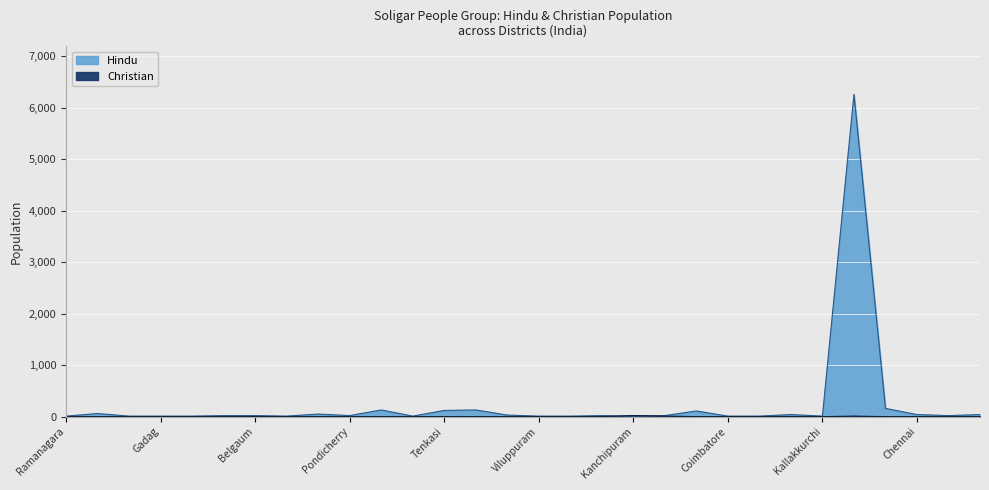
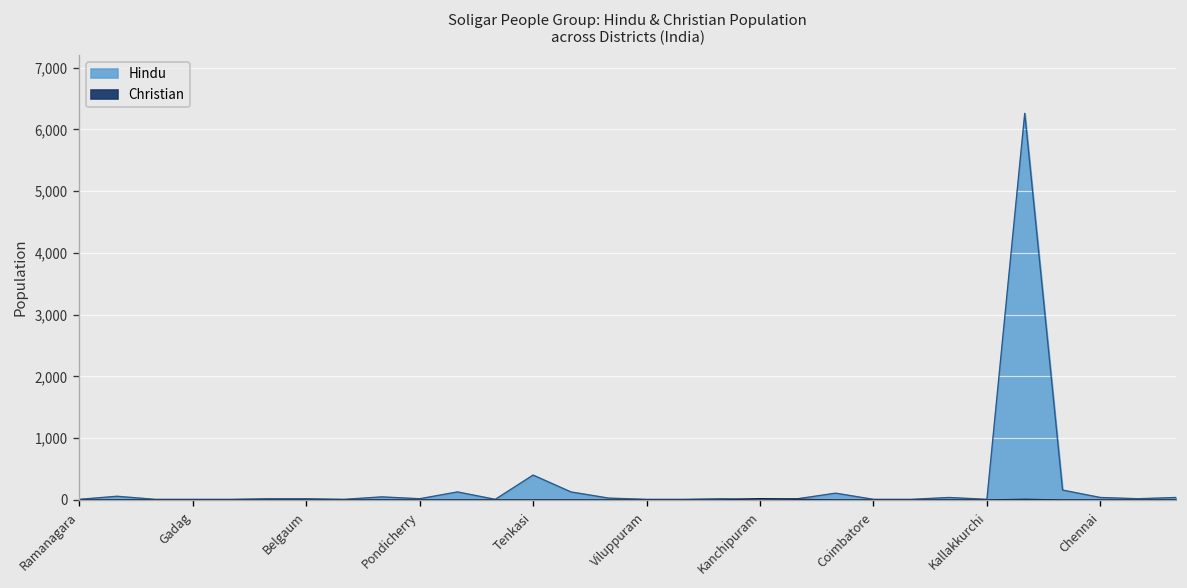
  {
    "Hindu": {
-     "Tenkasi": 100
+     "Tenkasi": 400
    },
    "Christian": {
      "Tenkasi": 0
    }
  }
